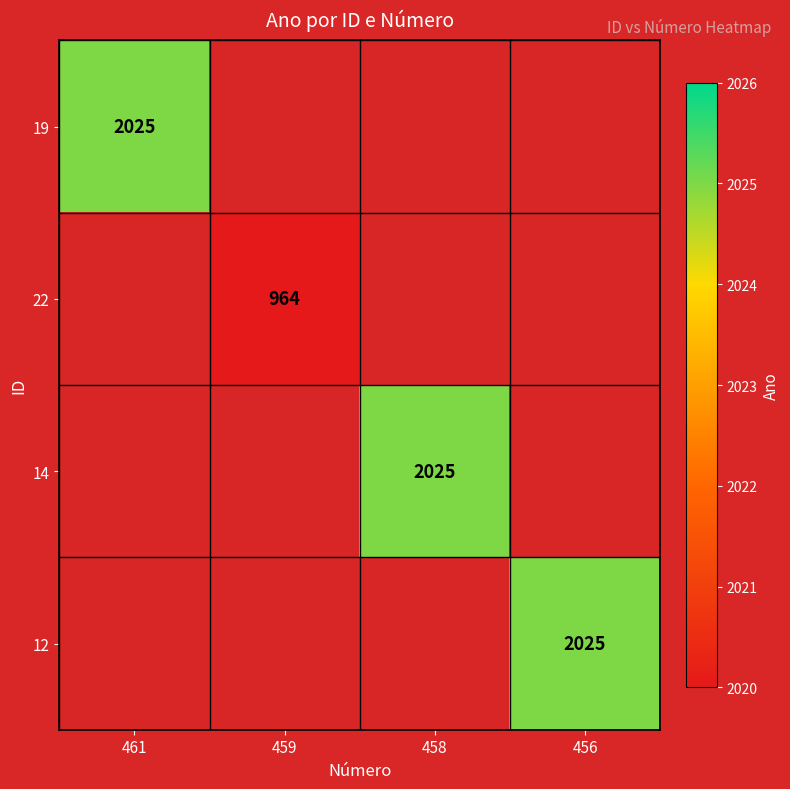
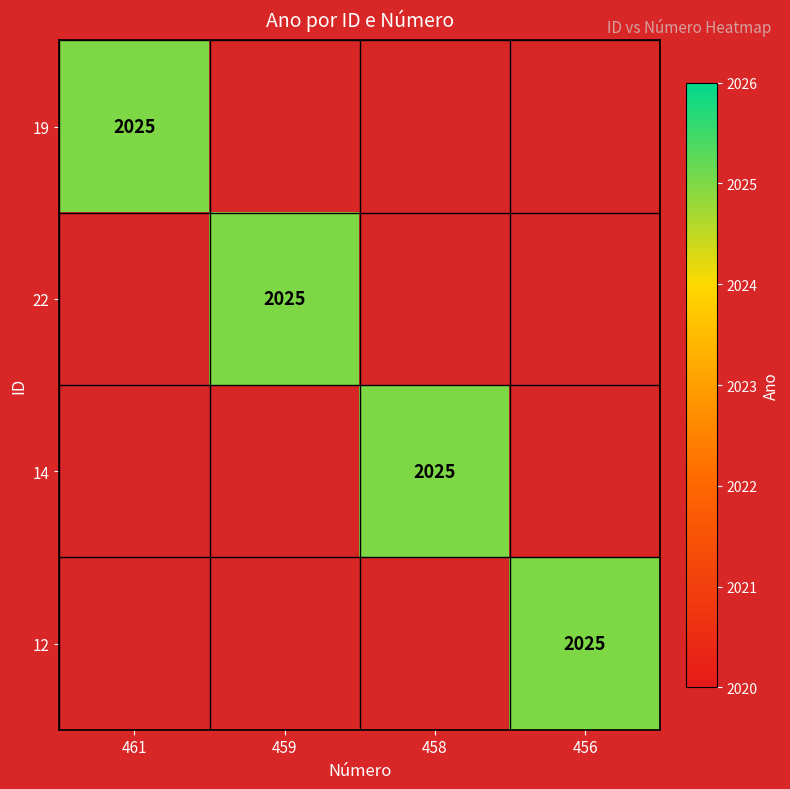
  {
    "19": {
      "461": 2025
    },
    "22": {
-     "459": 964
+     "459": 2025
    },
    "14": {
      "458": 2025
    },
    "12": {
      "456": 2025
    }
  }
